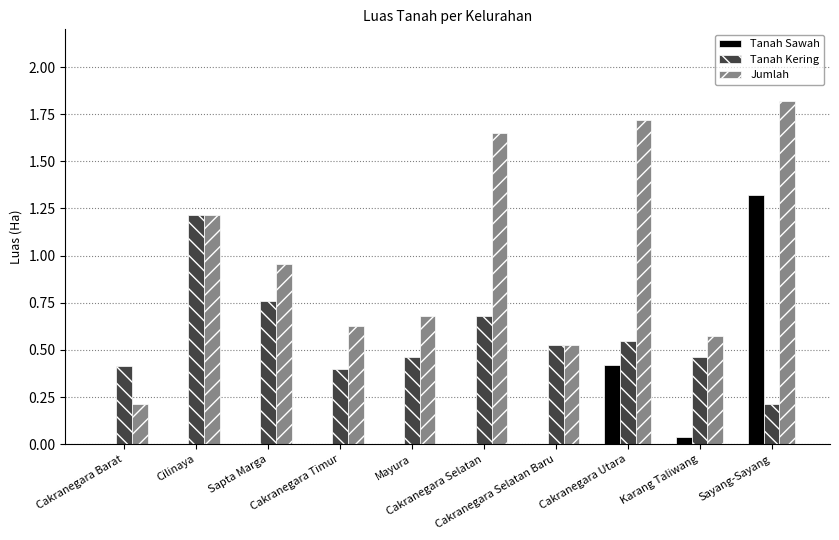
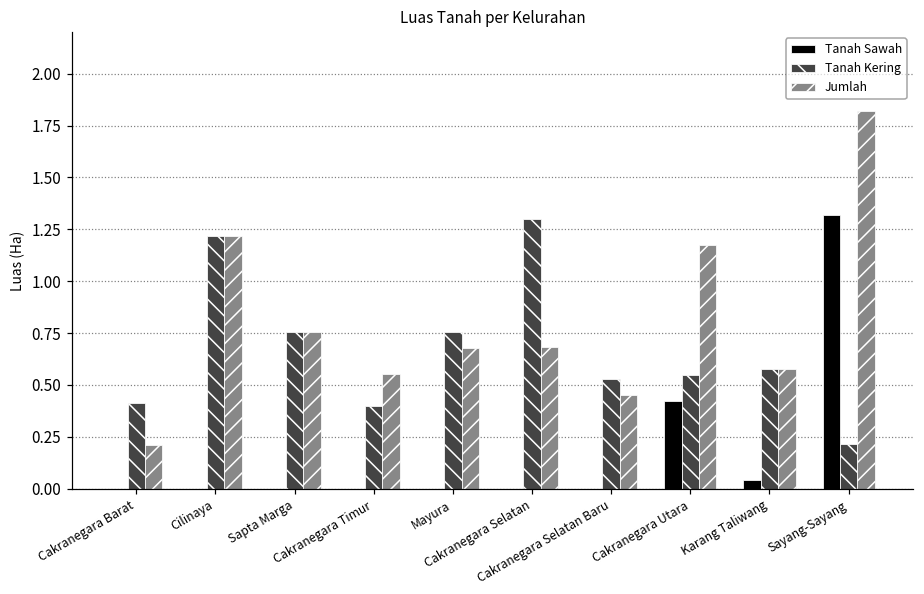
  {
    "Tanah Sawah": {
      "Cakranegara Barat": 0.00,
      "Cilinaya": 0.00,
      "Sapta Marga": 0.00,
      "Cakranegara Timur": 0.00,
      "Mayura": 0.00,
      "Cakranegara Selatan": 0.00,
      "Cakranegara Selatan Baru": 0.00,
      "Cakranegara Utara": 0.42,
      "Karang Taliwang": 0.04,
      "Sayang-Sayang": 1.32
    },
    "Tanah Kering": {
      "Cakranegara Barat": 0.41,
      "Cilinaya": 1.22,
      "Sapta Marga": 0.76,
      "Cakranegara Timur": 0.40,
-     "Mayura": 0.46,
-     "Cakranegara Selatan": 0.68,
+     "Mayura": 0.76,
+     "Cakranegara Selatan": 1.30,
      "Cakranegara Selatan Baru": 0.53,
      "Cakranegara Utara": 0.55,
-     "Karang Taliwang": 0.46,
+     "Karang Taliwang": 0.58,
      "Sayang-Sayang": 0.21
    },
    "Jumlah": {
      "Cakranegara Barat": 0.21,
      "Cilinaya": 1.22,
-     "Sapta Marga": 0.95,
-     "Cakranegara Timur": 0.63,
+     "Sapta Marga": 0.76,
+     "Cakranegara Timur": 0.55,
      "Mayura": 0.68,
-     "Cakranegara Selatan": 1.65,
-     "Cakranegara Selatan Baru": 0.53,
-     "Cakranegara Utara": 1.72,
+     "Cakranegara Selatan": 0.68,
+     "Cakranegara Selatan Baru": 0.45,
+     "Cakranegara Utara": 1.17,
      "Karang Taliwang": 0.58,
      "Sayang-Sayang": 1.82
    }
  }
